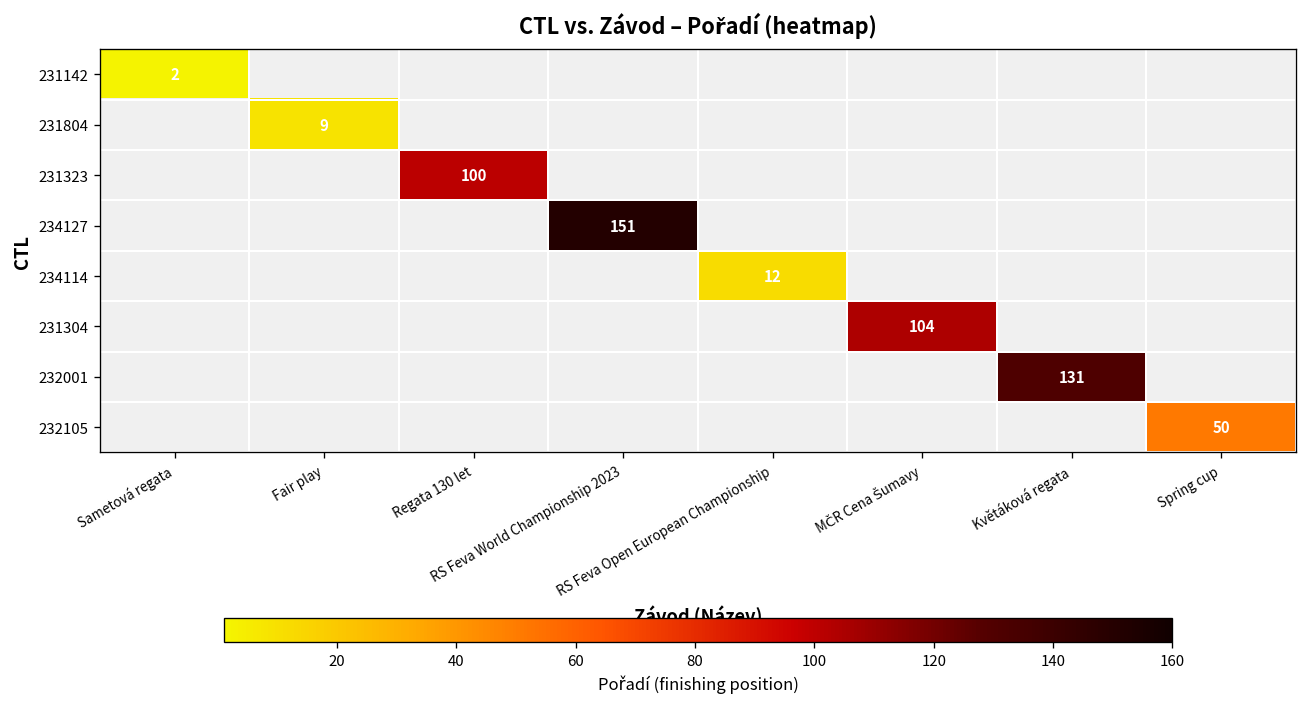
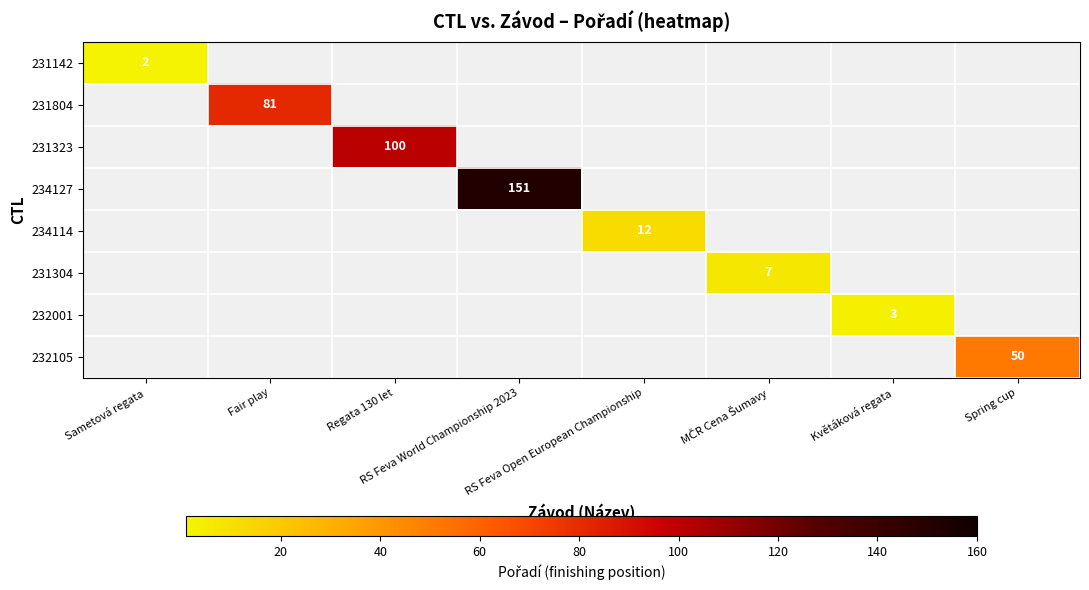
  {
    "231142": {
      "Sametová regata": 2
    },
    "231804": {
-     "Fair play": 9
+     "Fair play": 81
    },
    "231323": {
      "Regata 130 let": 100
    },
    "234127": {
      "RS Feva World Championship 2023": 151
    },
    "234114": {
      "RS Feva Open European Championship": 12
    },
    "231304": {
-     "MČR Cena Šumavy": 104
+     "MČR Cena Šumavy": 7
    },
    "232001": {
-     "Květáková regata": 131
+     "Květáková regata": 3
    },
    "232105": {
      "Spring cup": 50
    }
  }
